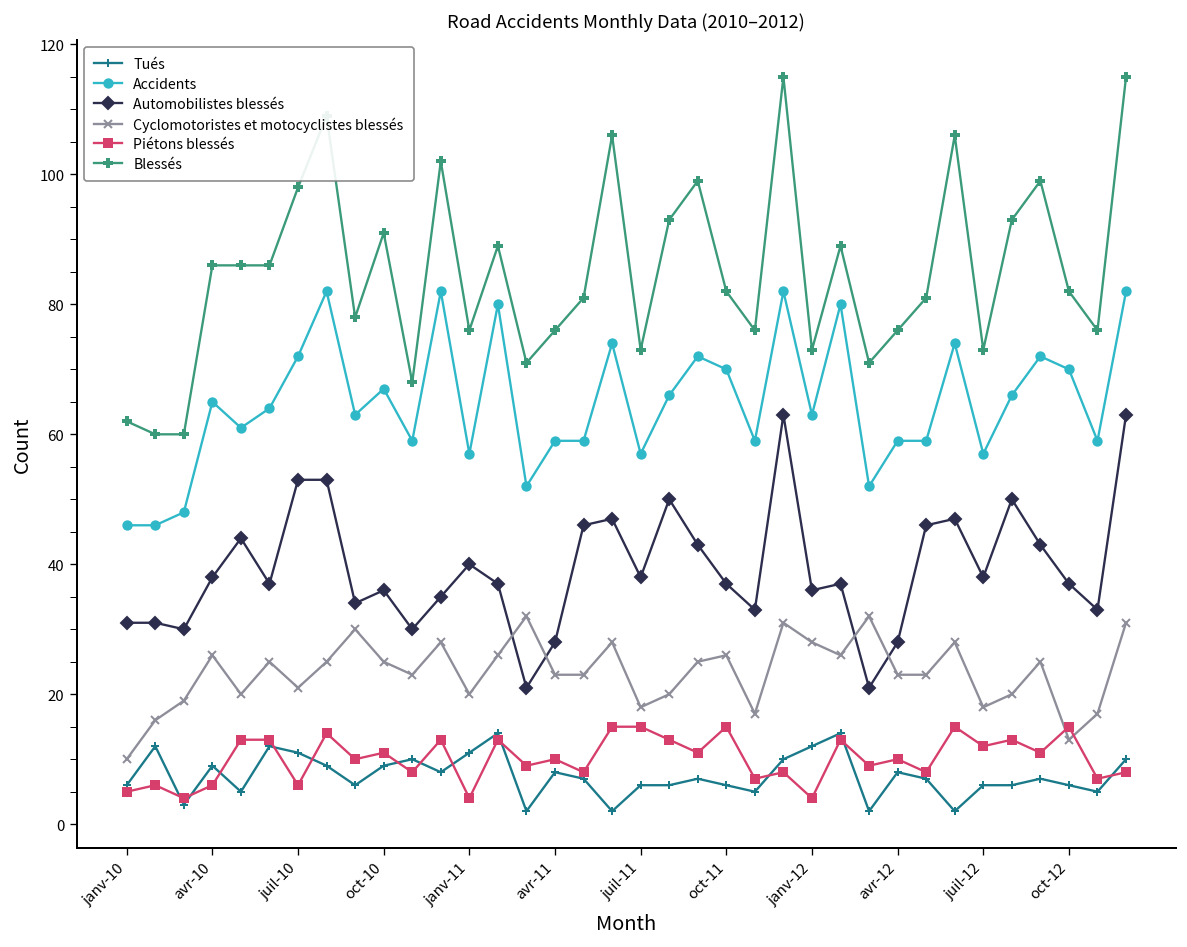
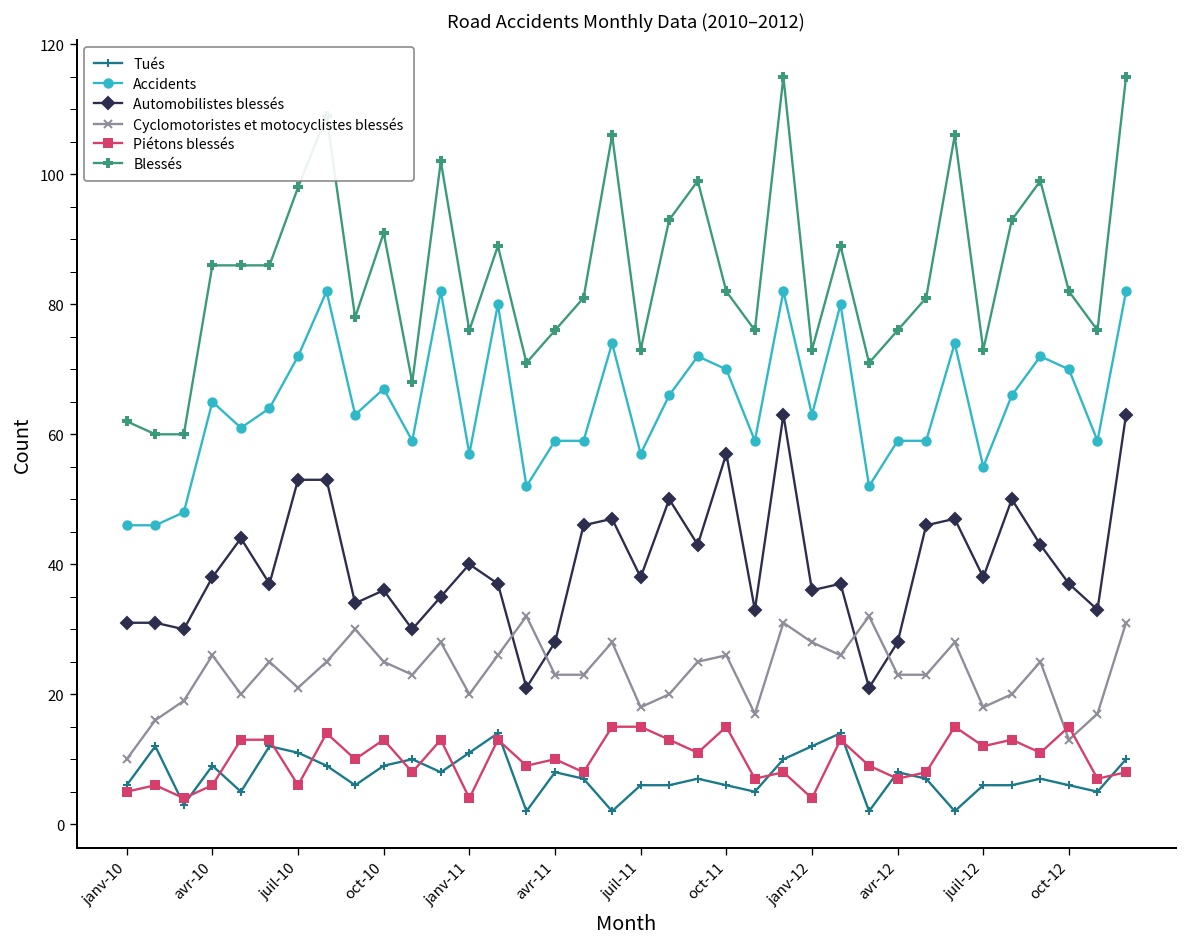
  {
    "Accidents": {
      "janv-10": 46,
      "avr-10": 65,
      "juil-10": 72,
      "oct-10": 67,
      "janv-11": 57,
      "avr-11": 59,
      "juil-11": 57,
      "oct-11": 70,
      "janv-12": 63,
      "avr-12": 59,
-     "juil-12": 57,
+     "juil-12": 55,
      "oct-12": 70
    },
    "Automobilistes blessés": {
      "janv-10": 31,
      "avr-10": 38,
      "juil-10": 53,
      "oct-10": 36,
      "janv-11": 40,
      "avr-11": 28,
      "juil-11": 38,
-     "oct-11": 37,
+     "oct-11": 57,
      "janv-12": 36,
      "avr-12": 28,
      "juil-12": 38,
      "oct-12": 37
    },
    "Cyclomotoristes et motocyclistes blessés": {
      "janv-10": 10,
      "avr-10": 26,
      "juil-10": 21,
      "oct-10": 25,
      "janv-11": 20,
      "avr-11": 23,
      "juil-11": 18,
      "oct-11": 26,
      "janv-12": 28,
      "avr-12": 23,
      "juil-12": 18,
      "oct-12": 13
    },
    "Piétons blessés": {
      "janv-10": 5,
      "avr-10": 6,
      "juil-10": 6,
-     "oct-10": 11,
+     "oct-10": 13,
      "janv-11": 4,
      "avr-11": 10,
      "juil-11": 15,
      "oct-11": 15,
      "janv-12": 4,
-     "avr-12": 10,
+     "avr-12": 7,
      "juil-12": 12,
      "oct-12": 15
    }
  }
